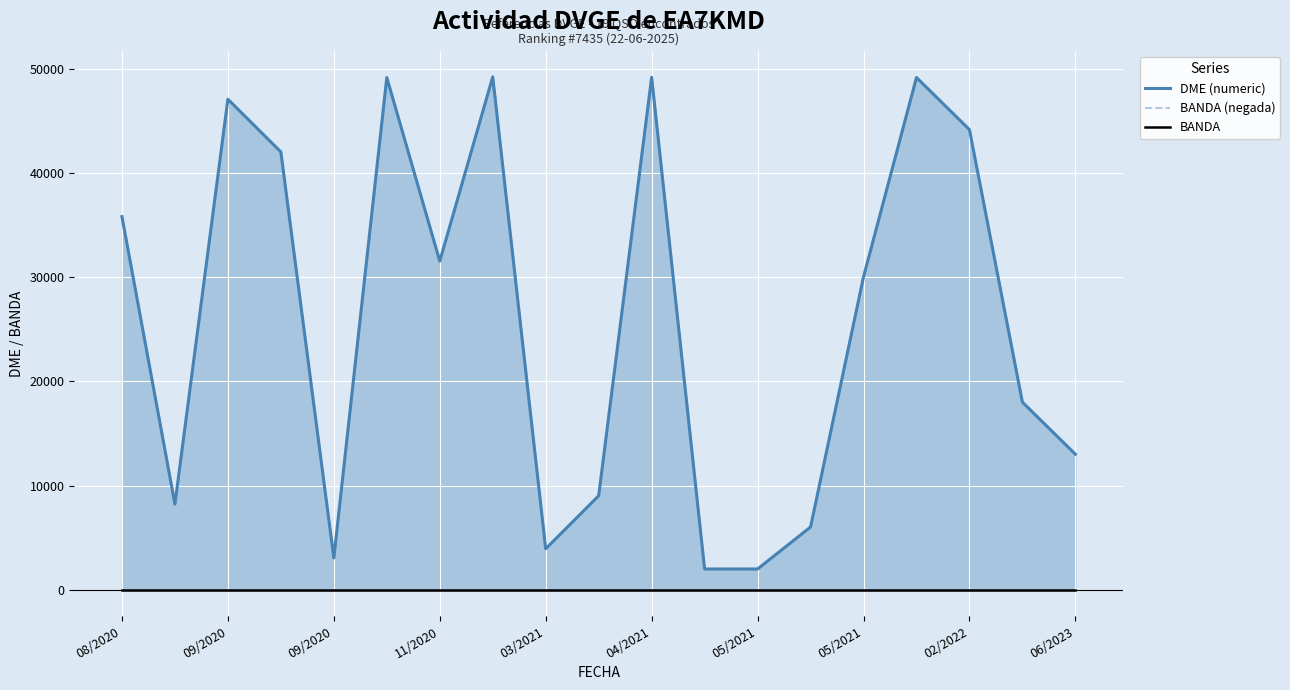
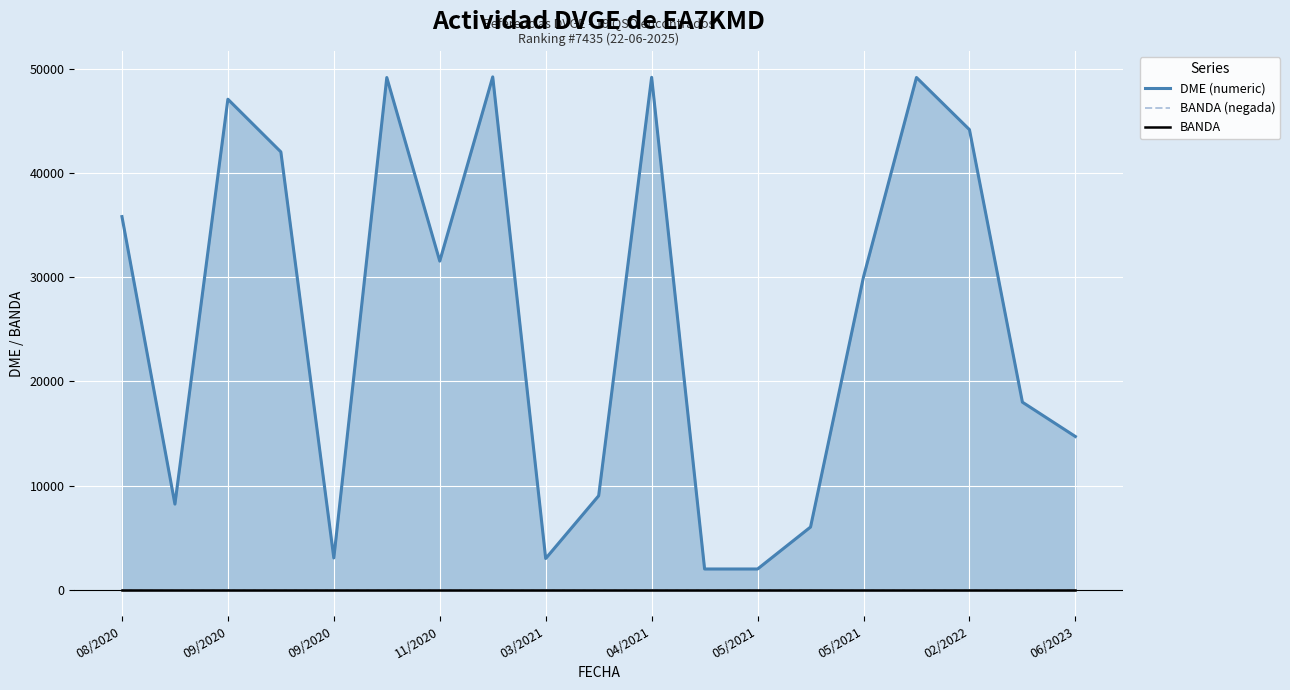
  {
    "DME (numeric)": {
      "08/2020": 35800,
      "11/2020": 31500,
-     "03/2021": 3900,
+     "03/2021": 3000,
      "04/2021": 49200,
      "02/2022": 44200,
-     "06/2023": 13000
+     "06/2023": 14700
    },
    "BANDA": {
      "08/2020": 0,
      "11/2020": 0,
      "03/2021": 0,
      "04/2021": 0,
      "02/2022": 0,
      "06/2023": 0
    }
  }
